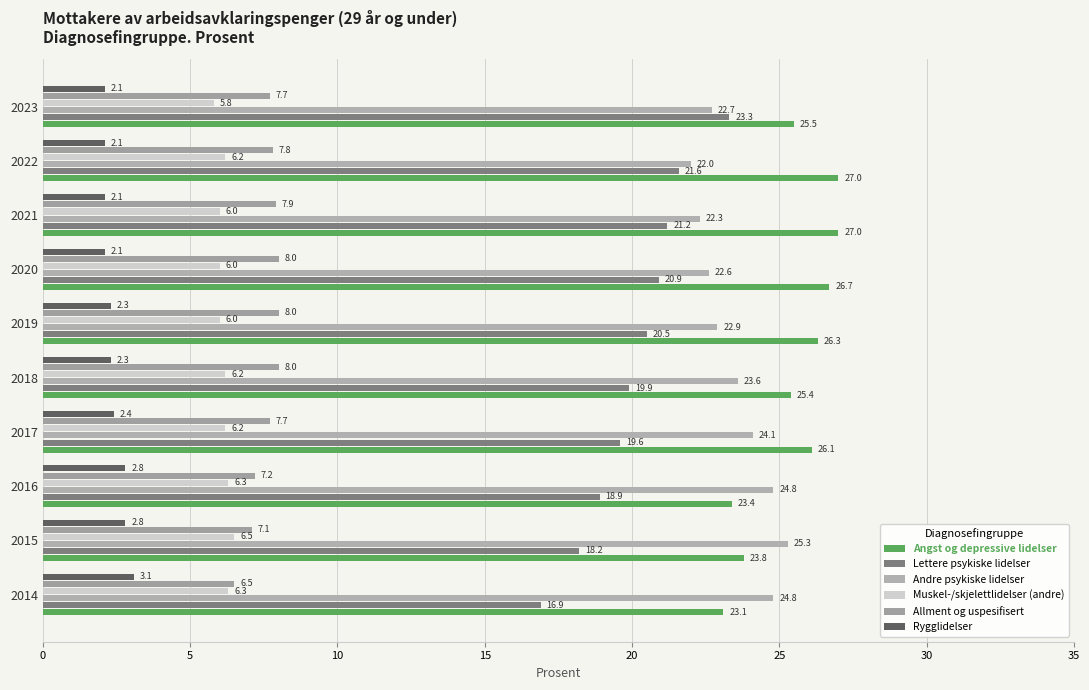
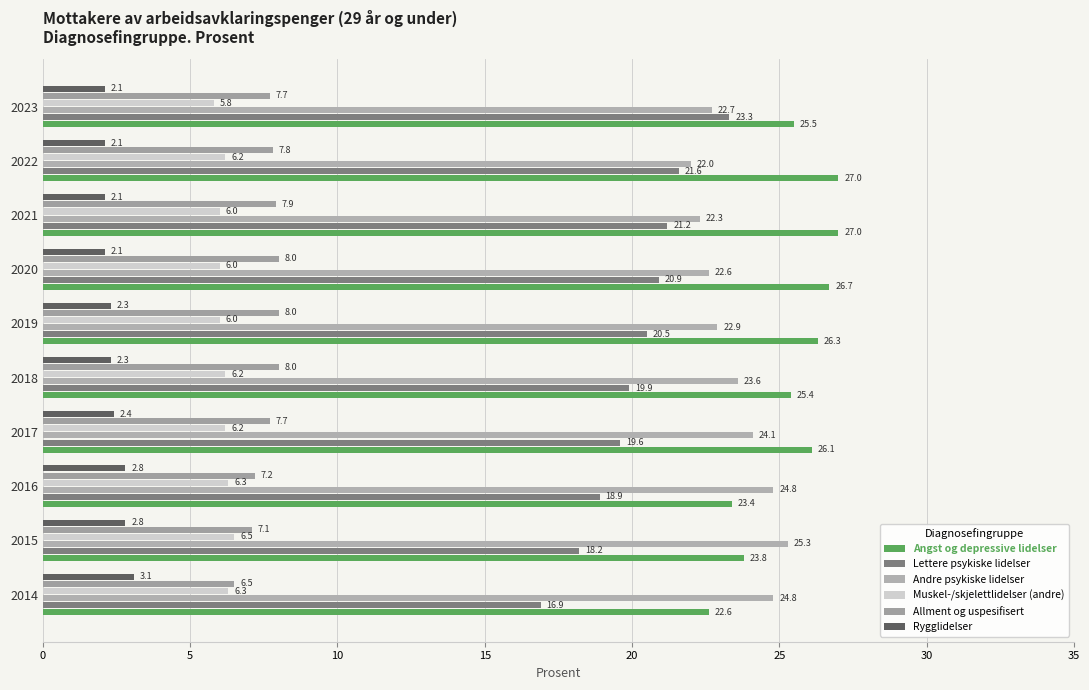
  {
    "Angst og depressive lidelser": {
      "2023": 25.5,
      "2022": 27.0,
      "2021": 27.0,
      "2020": 26.7,
      "2019": 26.3,
      "2018": 25.4,
      "2017": 26.1,
      "2016": 23.4,
      "2015": 23.8,
-     "2014": 23.1
+     "2014": 22.6
    }
  }
